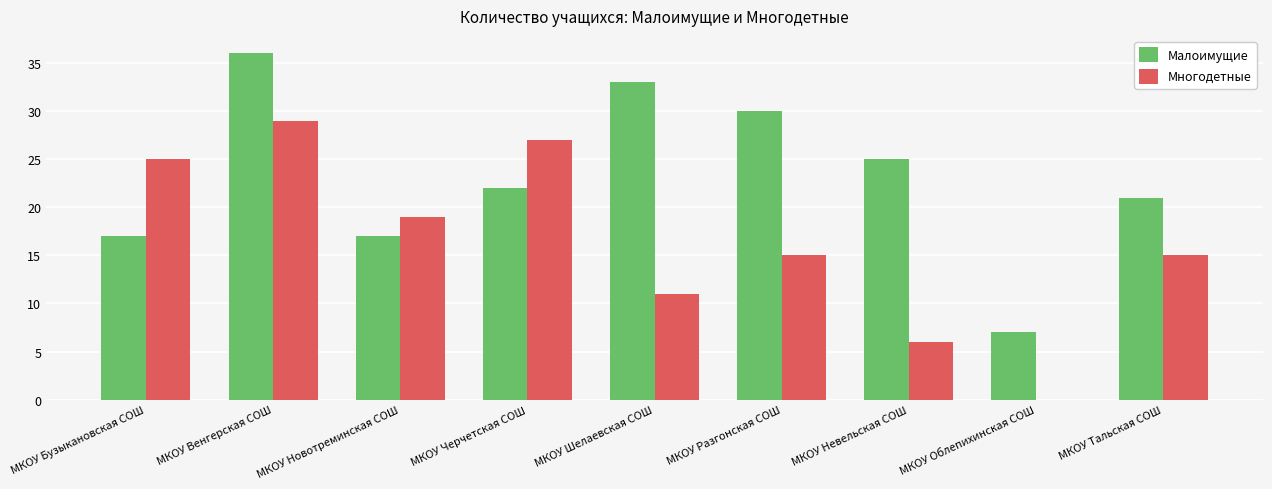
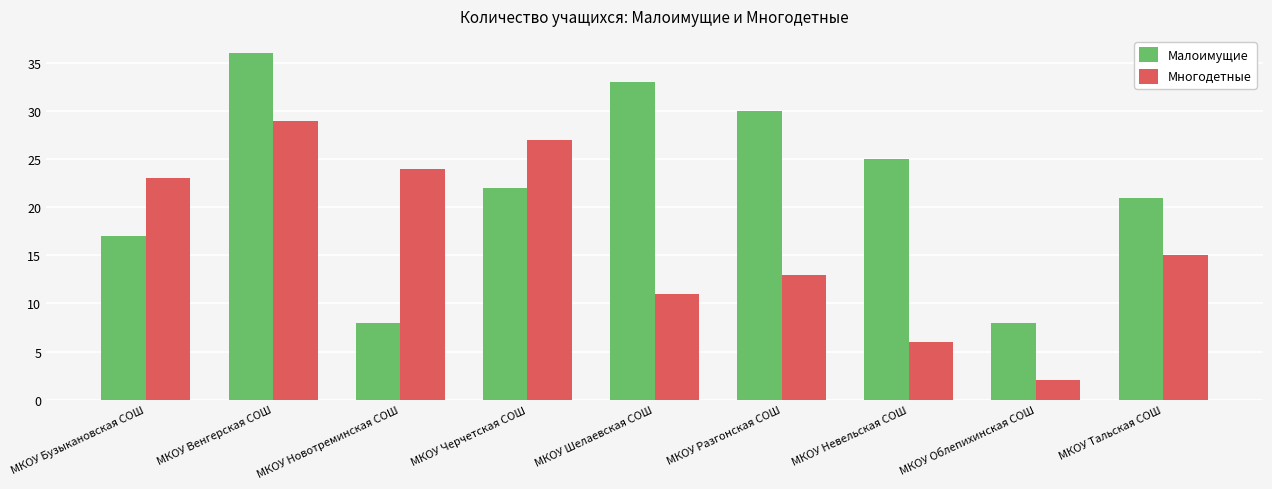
  {
    "Малоимущие": {
      "МКОУ Бузыкановская СОШ": 17,
      "МКОУ Венгерская СОШ": 36,
-     "МКОУ Новотреминская СОШ": 17,
+     "МКОУ Новотреминская СОШ": 8,
      "МКОУ Черчетская СОШ": 22,
      "МКОУ Шелаевская СОШ": 33,
      "МКОУ Разгонская СОШ": 30,
      "МКОУ Невельская СОШ": 25,
-     "МКОУ Облепихинская СОШ": 7,
+     "МКОУ Облепихинская СОШ": 8,
      "МКОУ Тальская СОШ": 21
    },
    "Многодетные": {
-     "МКОУ Бузыкановская СОШ": 25,
+     "МКОУ Бузыкановская СОШ": 23,
      "МКОУ Венгерская СОШ": 29,
-     "МКОУ Новотреминская СОШ": 19,
+     "МКОУ Новотреминская СОШ": 24,
      "МКОУ Черчетская СОШ": 27,
      "МКОУ Шелаевская СОШ": 11,
-     "МКОУ Разгонская СОШ": 15,
+     "МКОУ Разгонская СОШ": 13,
      "МКОУ Невельская СОШ": 6,
-     "МКОУ Облепихинская СОШ": 0,
+     "МКОУ Облепихинская СОШ": 2,
      "МКОУ Тальская СОШ": 15
    }
  }
